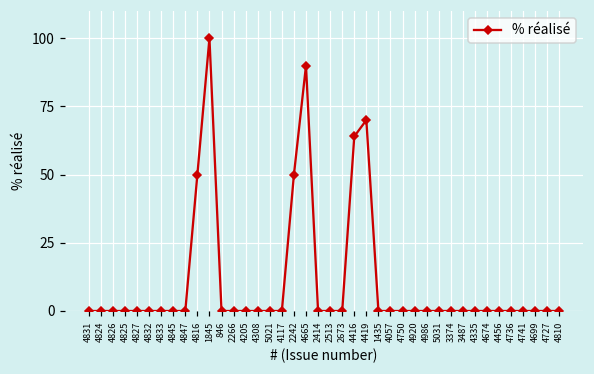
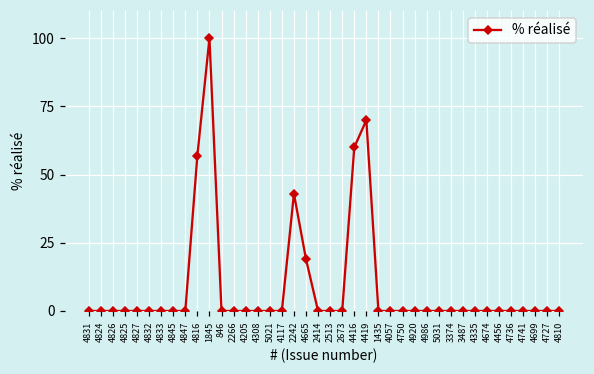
  {
    "4831": 0,
    "4824": 0,
    "4826": 0,
    "4825": 0,
    "4827": 0,
    "4832": 0,
    "4833": 0,
    "4845": 0,
    "4847": 0,
-   "4816": 50,
+   "4816": 57,
    "1845": 100,
    "846": 0,
    "2266": 0,
    "4205": 0,
    "4308": 0,
    "5021": 0,
    "4117": 0,
-   "2242": 50,
-   "4665": 90,
+   "2242": 43,
+   "4665": 19,
    "2414": 0,
    "2513": 0,
    "2673": 0,
-   "4416": 64,
+   "4416": 60,
    "4419": 70,
    "1435": 0,
    "4057": 0,
    "4750": 0,
    "4920": 0,
    "4986": 0,
    "5031": 0,
    "3374": 0,
    "3487": 0,
    "4335": 0,
    "4674": 0,
    "4456": 0,
    "4736": 0,
    "4741": 0,
    "4699": 0,
    "4727": 0,
    "4810": 0
  }
